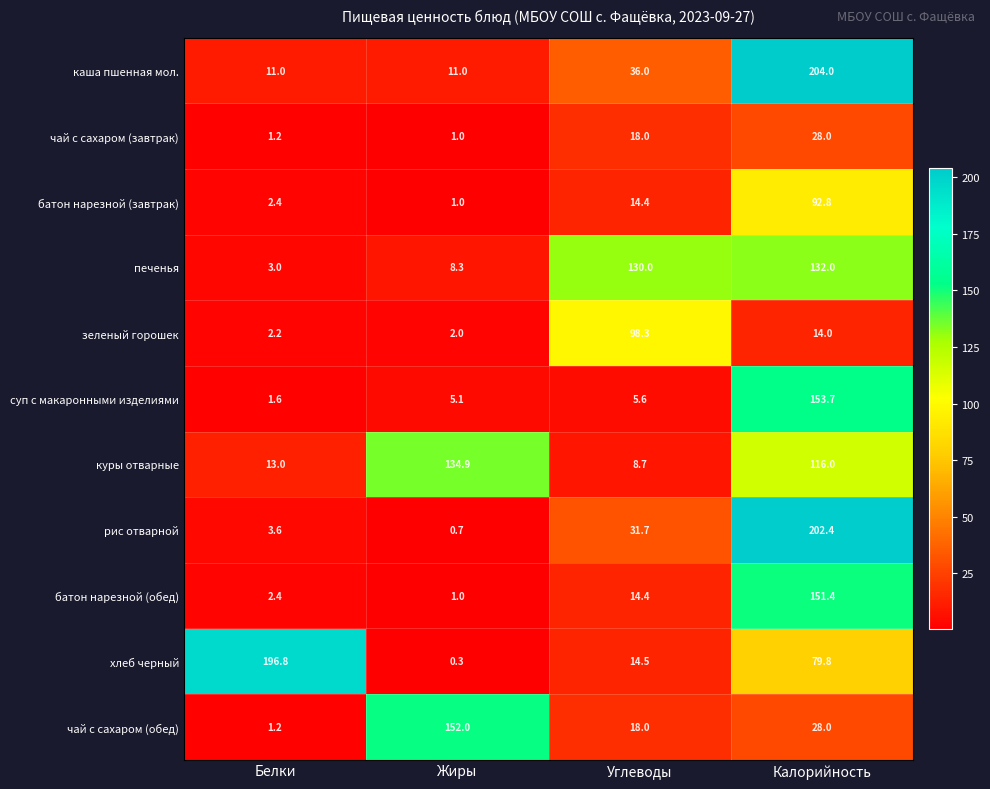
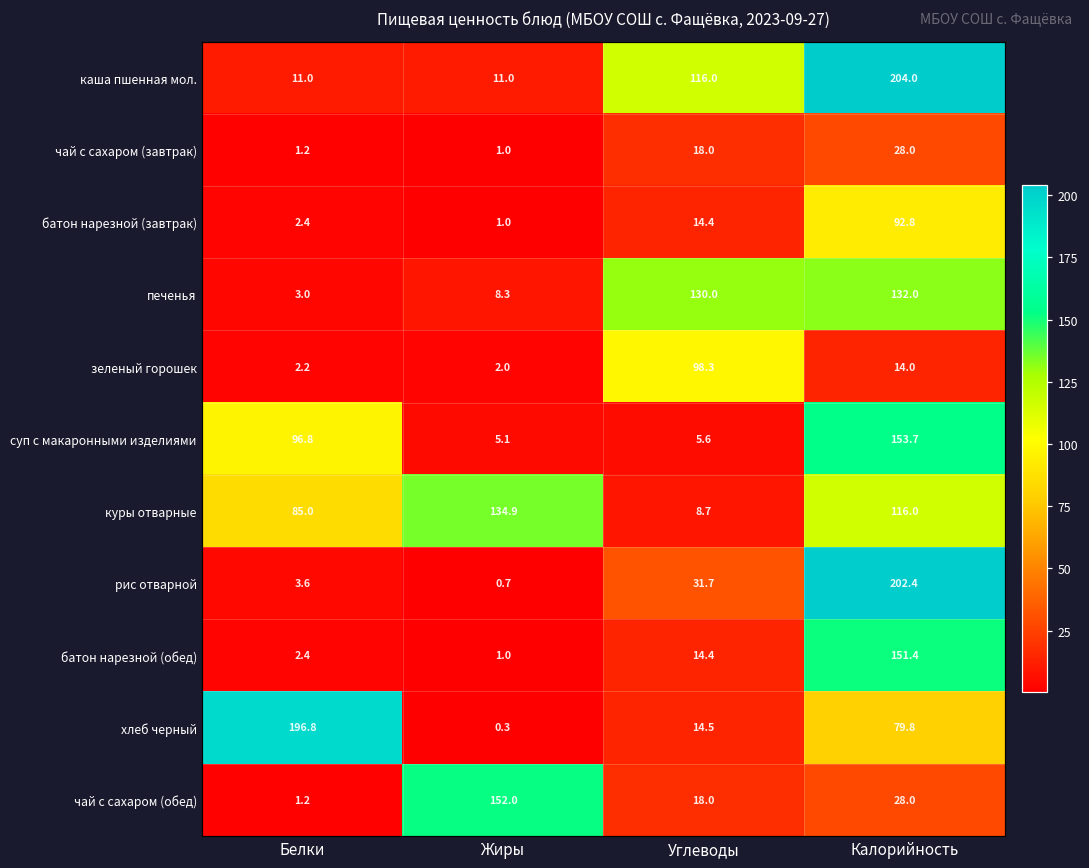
  {
    "каша пшенная мол.": {
      "Белки": 11.0,
      "Жиры": 11.0,
-     "Углеводы": 36.0,
+     "Углеводы": 116.0,
      "Калорийность": 204.0
    },
    "чай с сахаром (завтрак)": {
      "Белки": 1.2,
      "Жиры": 1.0,
      "Углеводы": 18.0,
      "Калорийность": 28.0
    },
    "батон нарезной (завтрак)": {
      "Белки": 2.4,
      "Жиры": 1.0,
      "Углеводы": 14.4,
      "Калорийность": 92.8
    },
    "печенья": {
      "Белки": 3.0,
      "Жиры": 8.3,
      "Углеводы": 130.0,
      "Калорийность": 132.0
    },
    "зеленый горошек": {
      "Белки": 2.2,
      "Жиры": 2.0,
      "Углеводы": 98.3,
      "Калорийность": 14.0
    },
    "суп с макаронными изделиями": {
-     "Белки": 1.6,
+     "Белки": 96.8,
      "Жиры": 5.1,
      "Углеводы": 5.6,
      "Калорийность": 153.7
    },
    "куры отварные": {
-     "Белки": 13.0,
+     "Белки": 85.0,
      "Жиры": 134.9,
      "Углеводы": 8.7,
      "Калорийность": 116.0
    },
    "рис отварной": {
      "Белки": 3.6,
      "Жиры": 0.7,
      "Углеводы": 31.7,
      "Калорийность": 202.4
    },
    "батон нарезной (обед)": {
      "Белки": 2.4,
      "Жиры": 1.0,
      "Углеводы": 14.4,
      "Калорийность": 151.4
    },
    "хлеб черный": {
      "Белки": 196.8,
      "Жиры": 0.3,
      "Углеводы": 14.5,
      "Калорийность": 79.8
    },
    "чай с сахаром (обед)": {
      "Белки": 1.2,
      "Жиры": 152.0,
      "Углеводы": 18.0,
      "Калорийность": 28.0
    }
  }
